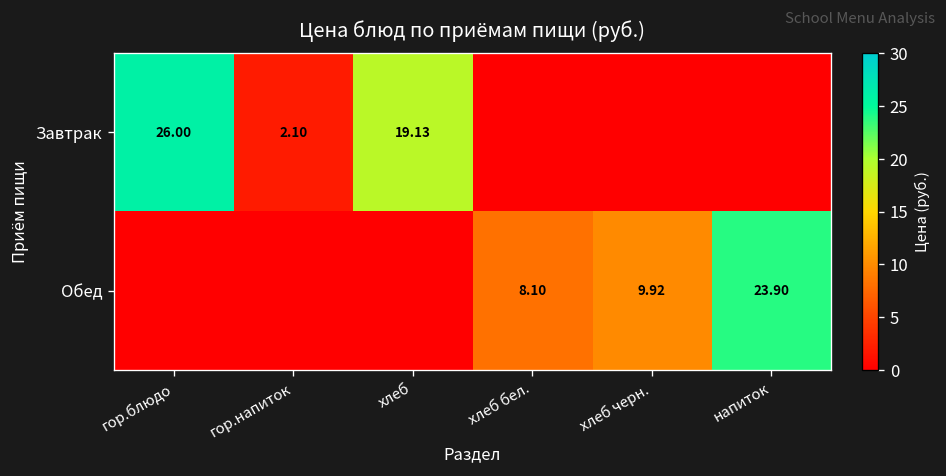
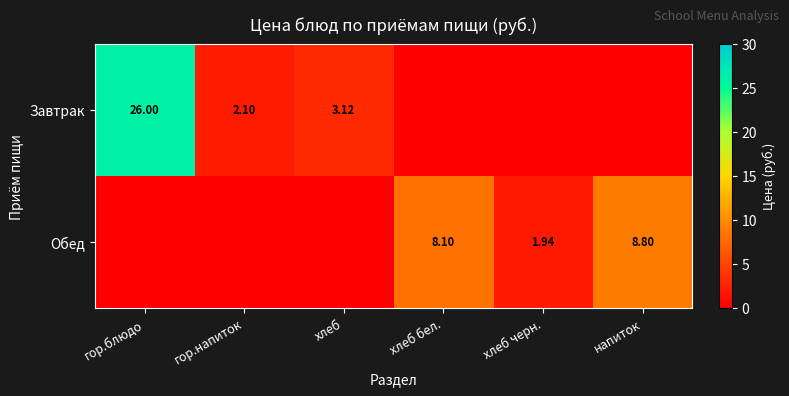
  {
    "Завтрак": {
      "гор.блюдо": 26.00,
      "гор.напиток": 2.10,
-     "хлеб": 19.13
+     "хлеб": 3.12
    },
    "Обед": {
      "хлеб бел.": 8.10,
-     "хлеб черн.": 9.92,
-     "напиток": 23.90
+     "хлеб черн.": 1.94,
+     "напиток": 8.80
    }
  }
